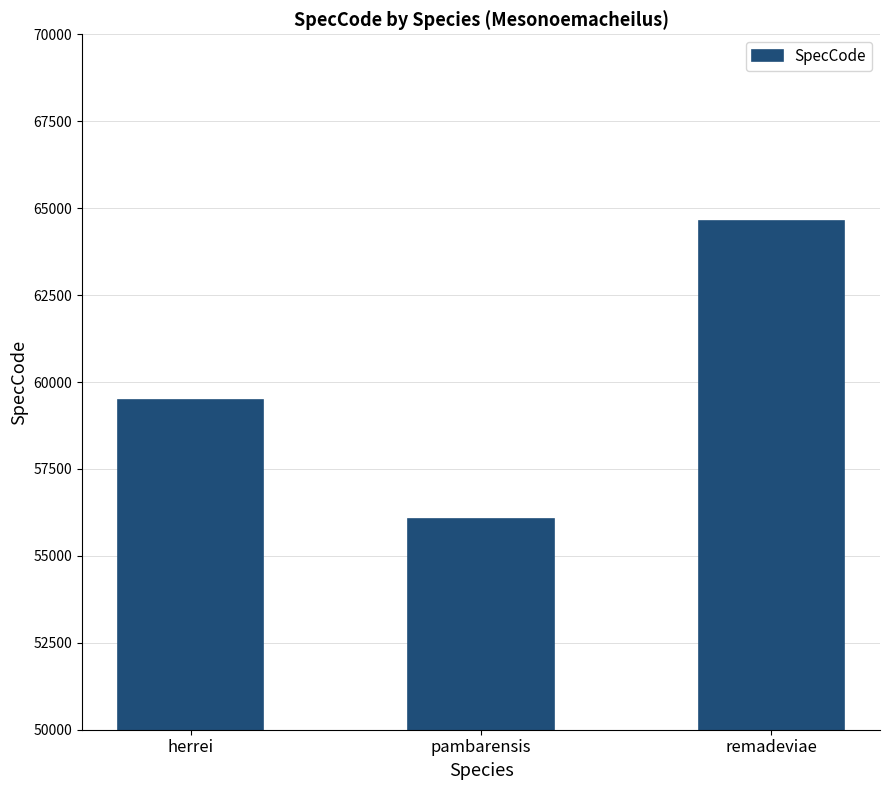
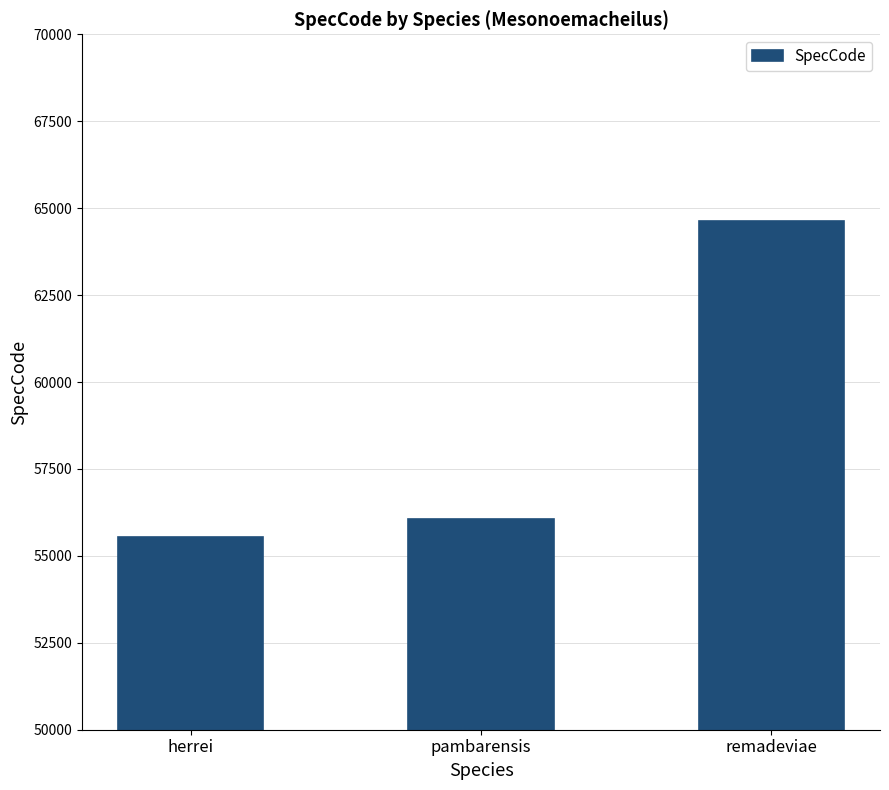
  {
-   "herrei": 59500,
+   "herrei": 55600,
    "pambarensis": 56100,
    "remadeviae": 64600
  }
